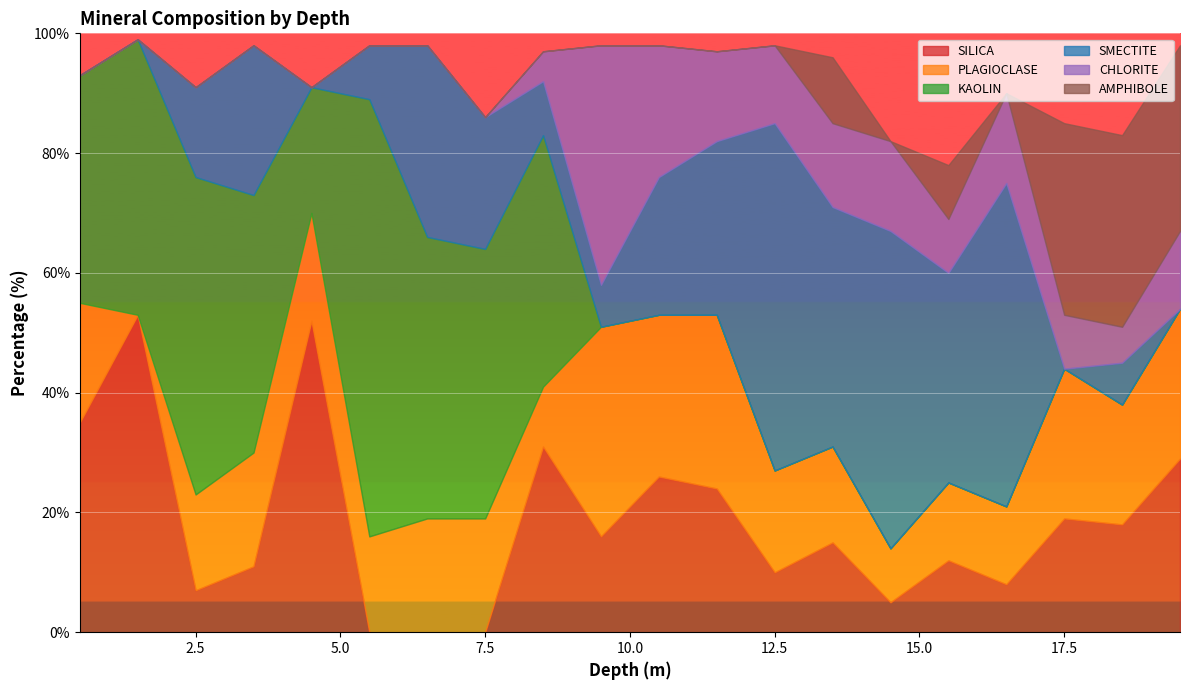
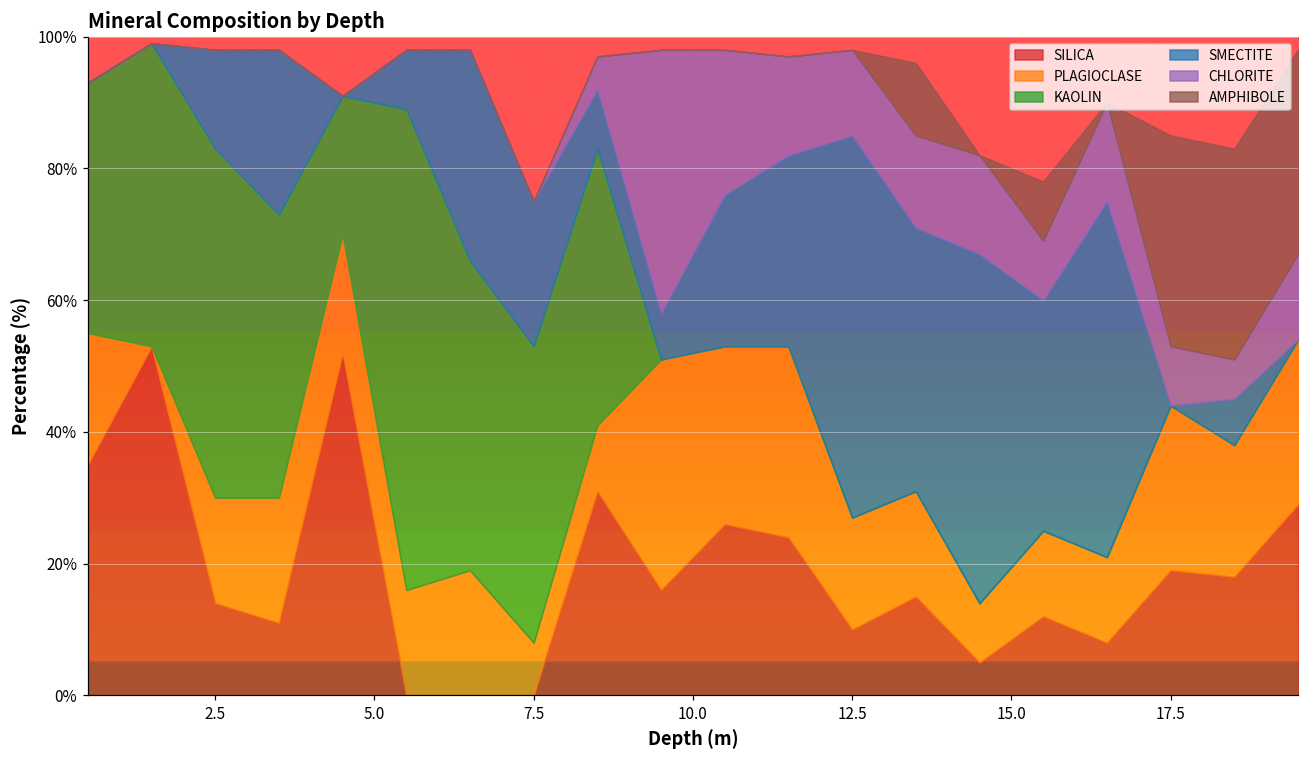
  {
    "SILICA": {
-     "2.5": "7%",
+     "2.5": "14%",
      "7.5": "0%",
      "12.5": "10%",
      "17.5": "19%"
    },
    "PLAGIOCLASE": {
      "2.5": "16%",
-     "7.5": "19%"
+     "7.5": "8%"
    },
    "KAOLIN": {
      "2.5": "53%",
      "7.5": "45%"
    },
    "SMECTITE": {
      "12.5": "58%"
    },
    "CHLORITE": {
      "17.5": "9%"
    },
    "AMPHIBOLE": {
      "17.5": "32%"
    }
  }
